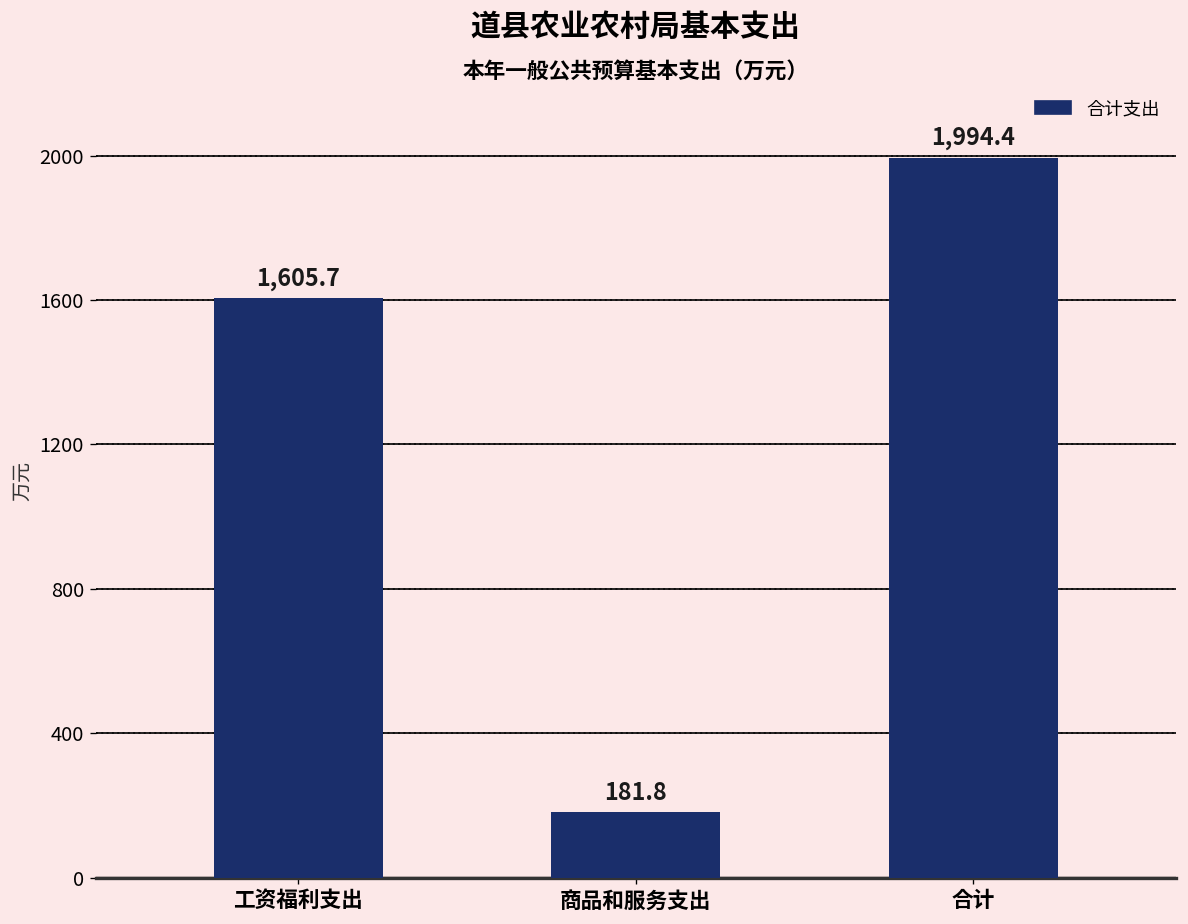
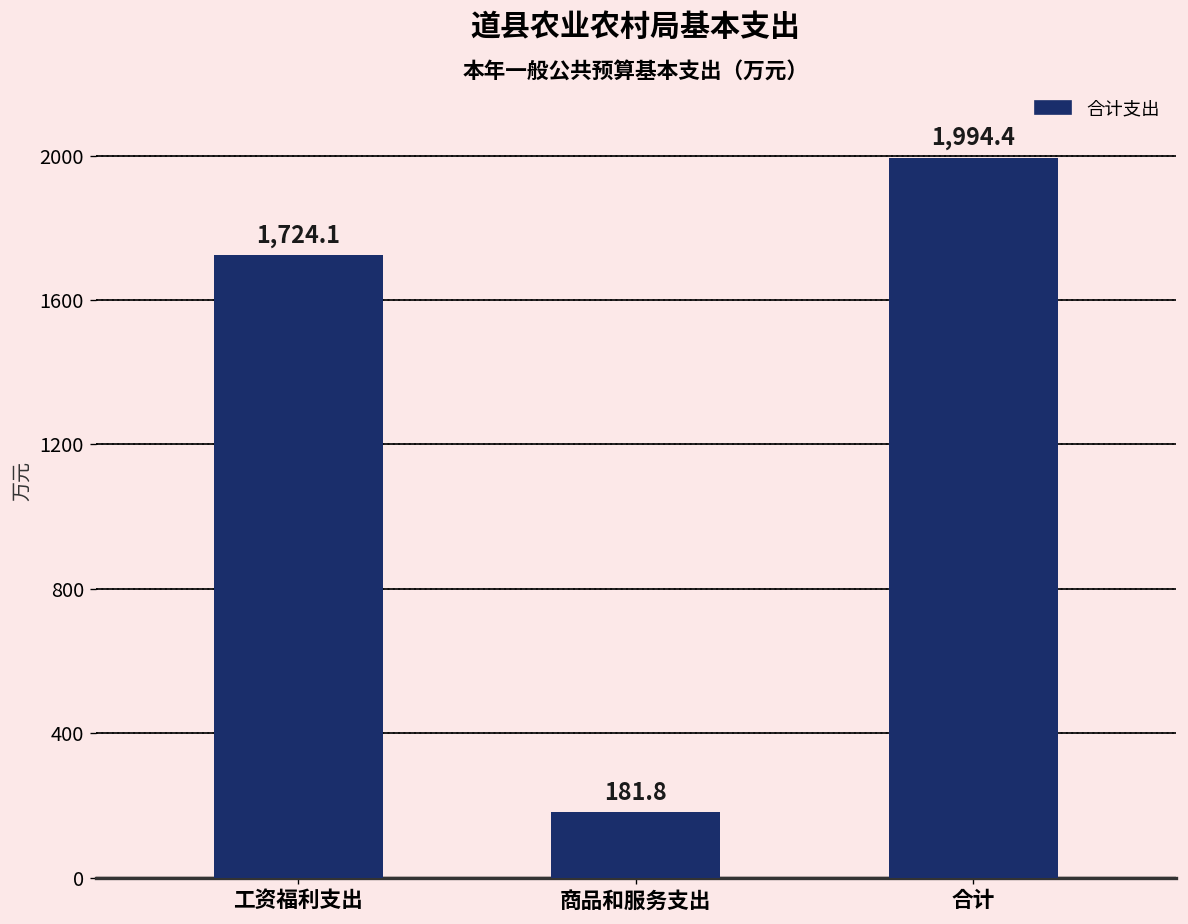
  {
-   "工资福利支出": "1,605.7",
+   "工资福利支出": "1,724.1",
    "商品和服务支出": "181.8",
    "合计": "1,994.4"
  }
